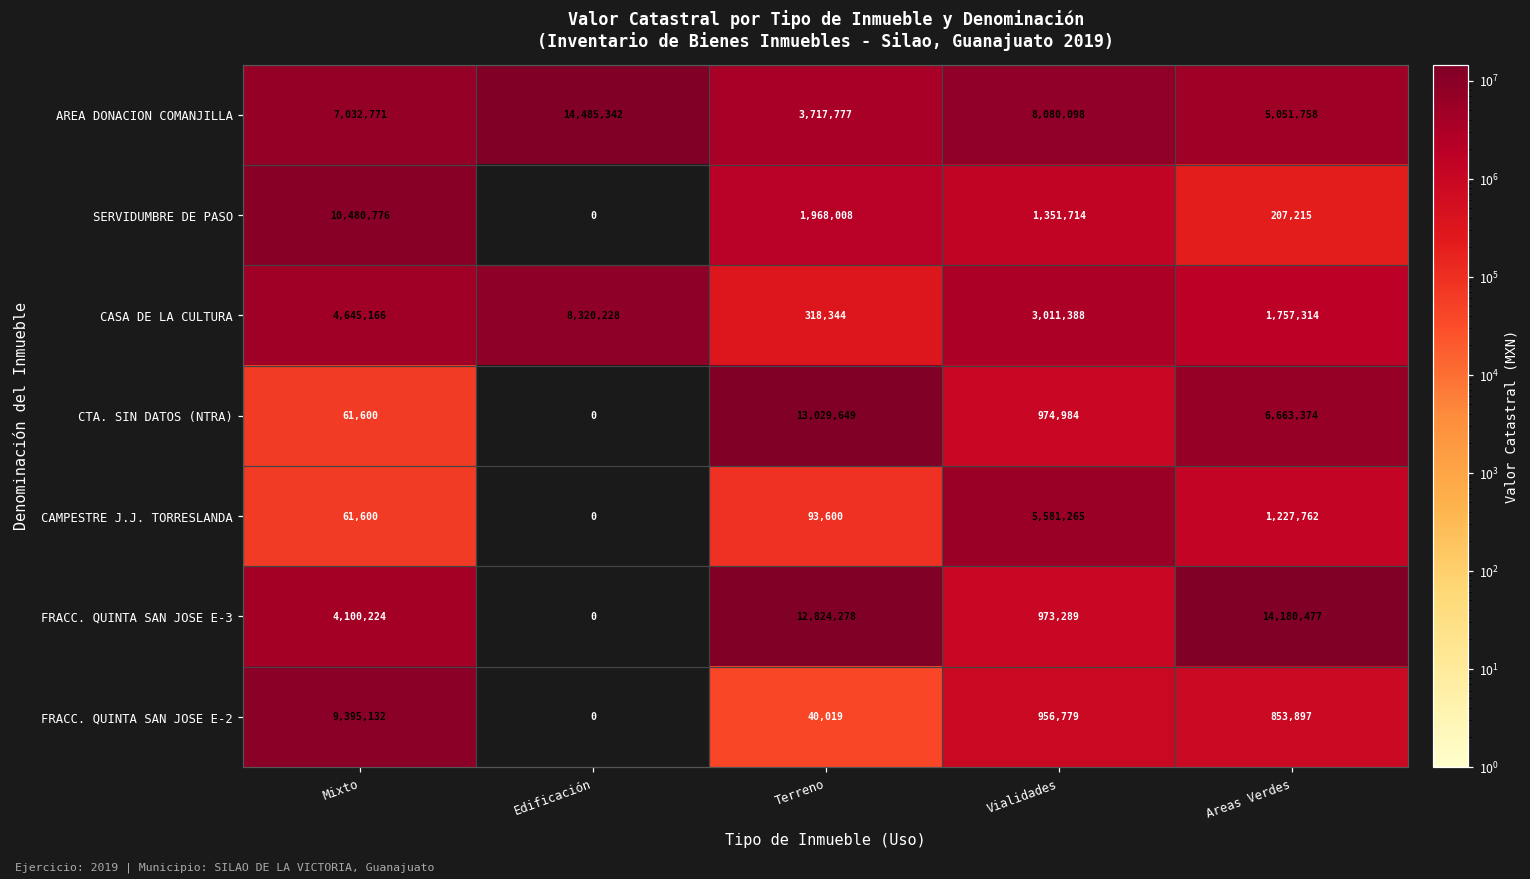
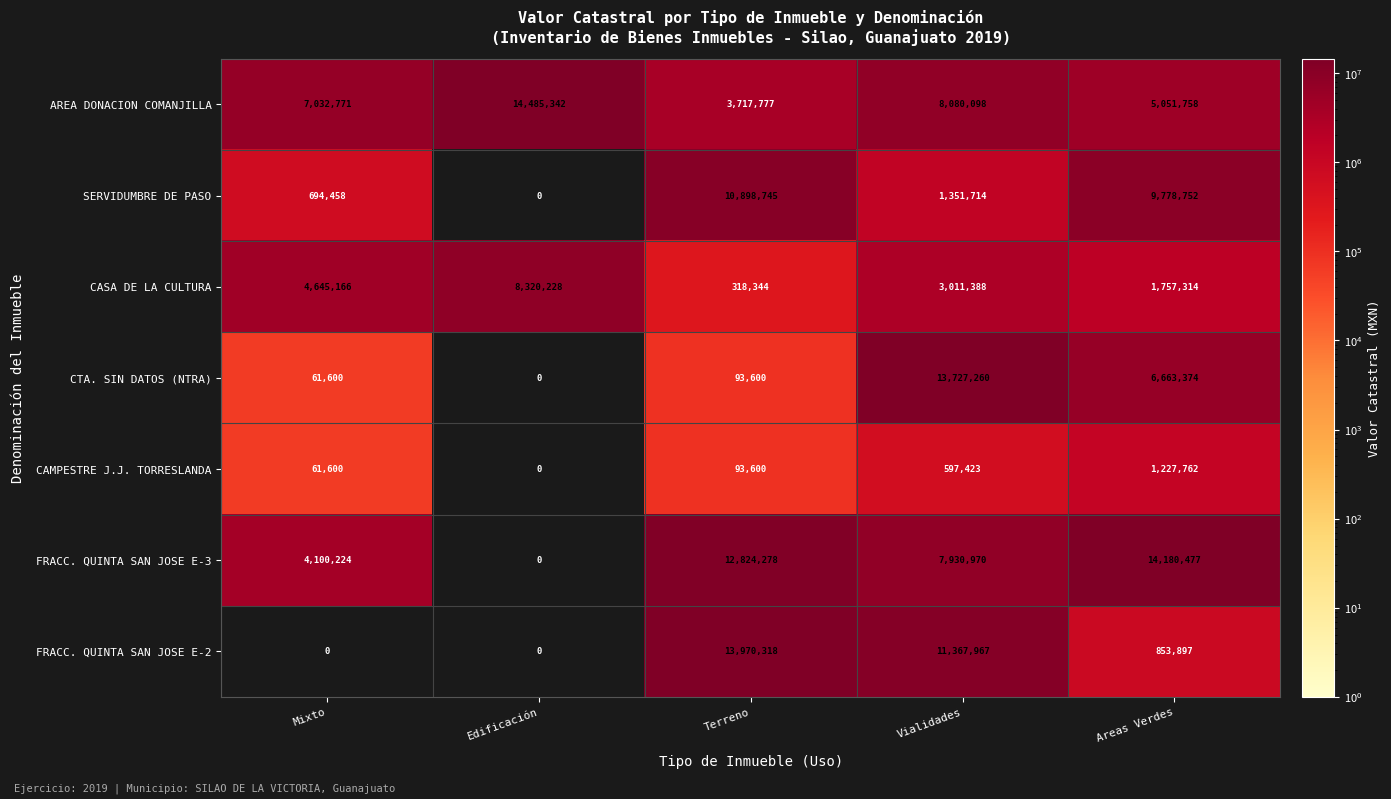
  {
    "AREA DONACION COMANJILLA": {
      "Mixto": "7,032,771",
      "Edificación": "14,485,342",
      "Terreno": "3,717,777",
      "Vialidades": "8,080,098",
      "Areas Verdes": "5,051,758"
    },
    "SERVIDUMBRE DE PASO": {
-     "Mixto": "10,480,776",
+     "Mixto": "694,458",
      "Edificación": "0",
-     "Terreno": "1,968,008",
+     "Terreno": "10,898,745",
      "Vialidades": "1,351,714",
-     "Areas Verdes": "207,215"
+     "Areas Verdes": "9,778,752"
    },
    "CASA DE LA CULTURA": {
      "Mixto": "4,645,166",
      "Edificación": "8,320,228",
      "Terreno": "318,344",
      "Vialidades": "3,011,388",
      "Areas Verdes": "1,757,314"
    },
    "CTA. SIN DATOS (NTRA)": {
      "Mixto": "61,600",
      "Edificación": "0",
-     "Terreno": "13,029,649",
-     "Vialidades": "974,984",
+     "Terreno": "93,600",
+     "Vialidades": "13,727,260",
      "Areas Verdes": "6,663,374"
    },
    "CAMPESTRE J.J. TORRESLANDA": {
      "Mixto": "61,600",
      "Edificación": "0",
      "Terreno": "93,600",
-     "Vialidades": "5,581,265",
+     "Vialidades": "597,423",
      "Areas Verdes": "1,227,762"
    },
    "FRACC. QUINTA SAN JOSE E-3": {
      "Mixto": "4,100,224",
      "Edificación": "0",
      "Terreno": "12,824,278",
-     "Vialidades": "973,289",
+     "Vialidades": "7,930,970",
      "Areas Verdes": "14,180,477"
    },
    "FRACC. QUINTA SAN JOSE E-2": {
-     "Mixto": "9,395,132",
+     "Mixto": "0",
      "Edificación": "0",
-     "Terreno": "40,019",
-     "Vialidades": "956,779",
+     "Terreno": "13,970,318",
+     "Vialidades": "11,367,967",
      "Areas Verdes": "853,897"
    }
  }
